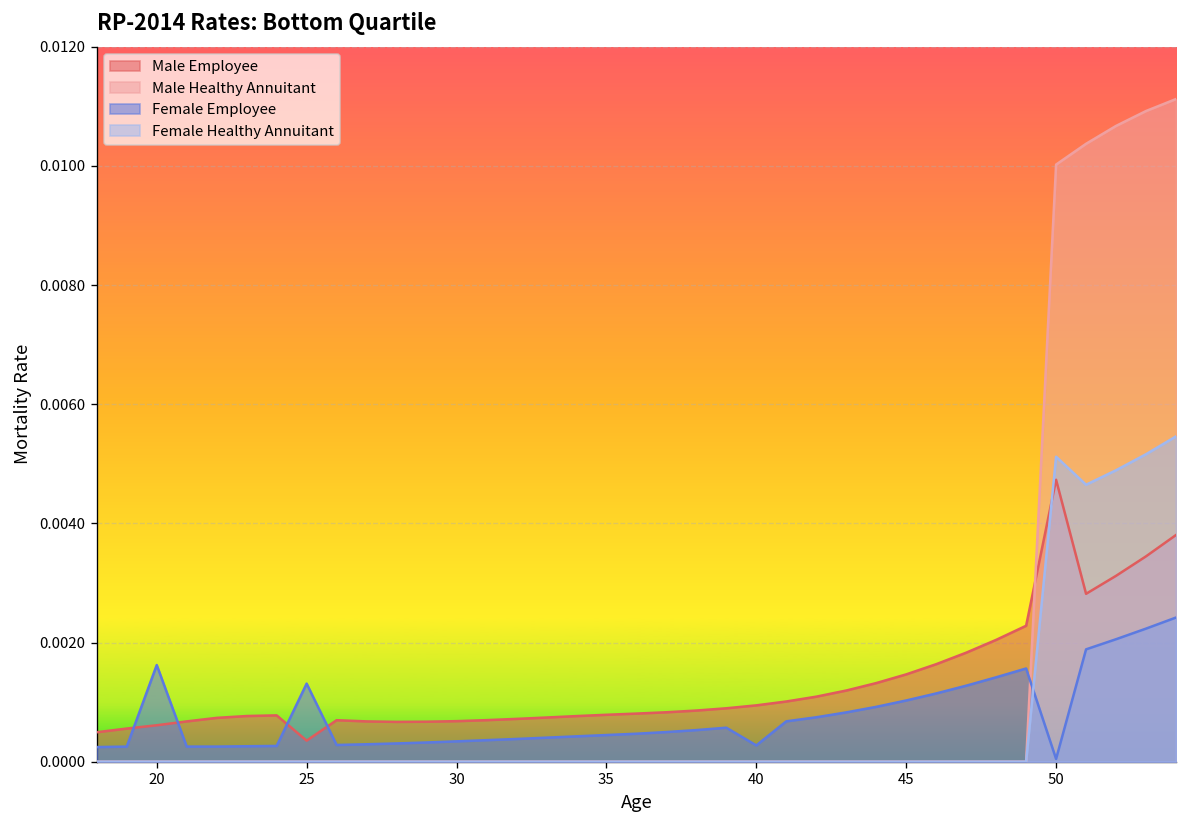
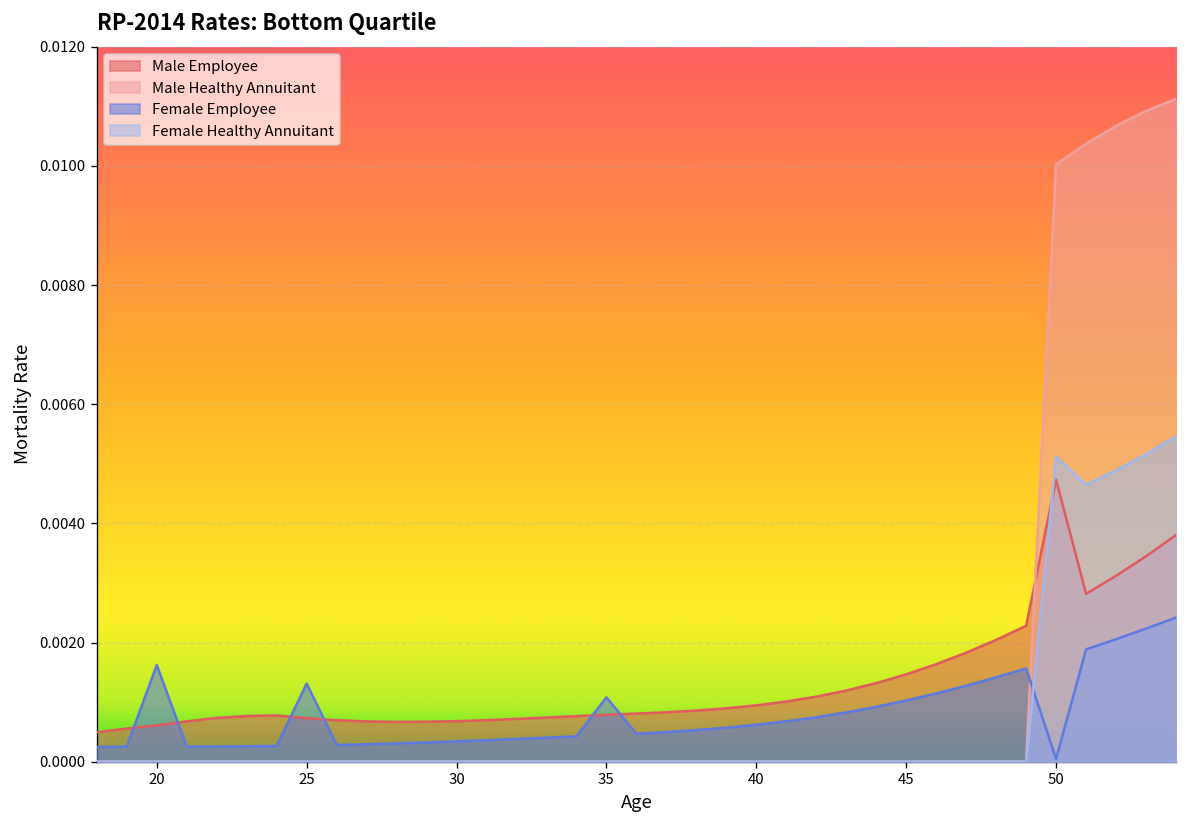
  {
    "Male Employee": {
      "20": 0.0006,
-     "25": 0.0004,
+     "25": 0.0007,
      "30": 0.0007,
      "35": 0.0008,
      "40": 0.0009,
      "45": 0.0015,
      "50": 0.0047
    },
    "Male Healthy Annuitant": {
      "50": 0.0100
    },
    "Female Employee": {
      "20": 0.0016,
      "25": 0.0013,
      "30": 0.0003,
-     "35": 0.0004,
-     "40": 0.0003,
+     "35": 0.0011,
+     "40": 0.0006,
      "45": 0.0010,
      "50": 0.0000
    },
    "Female Healthy Annuitant": {
      "50": 0.0051
    }
  }
